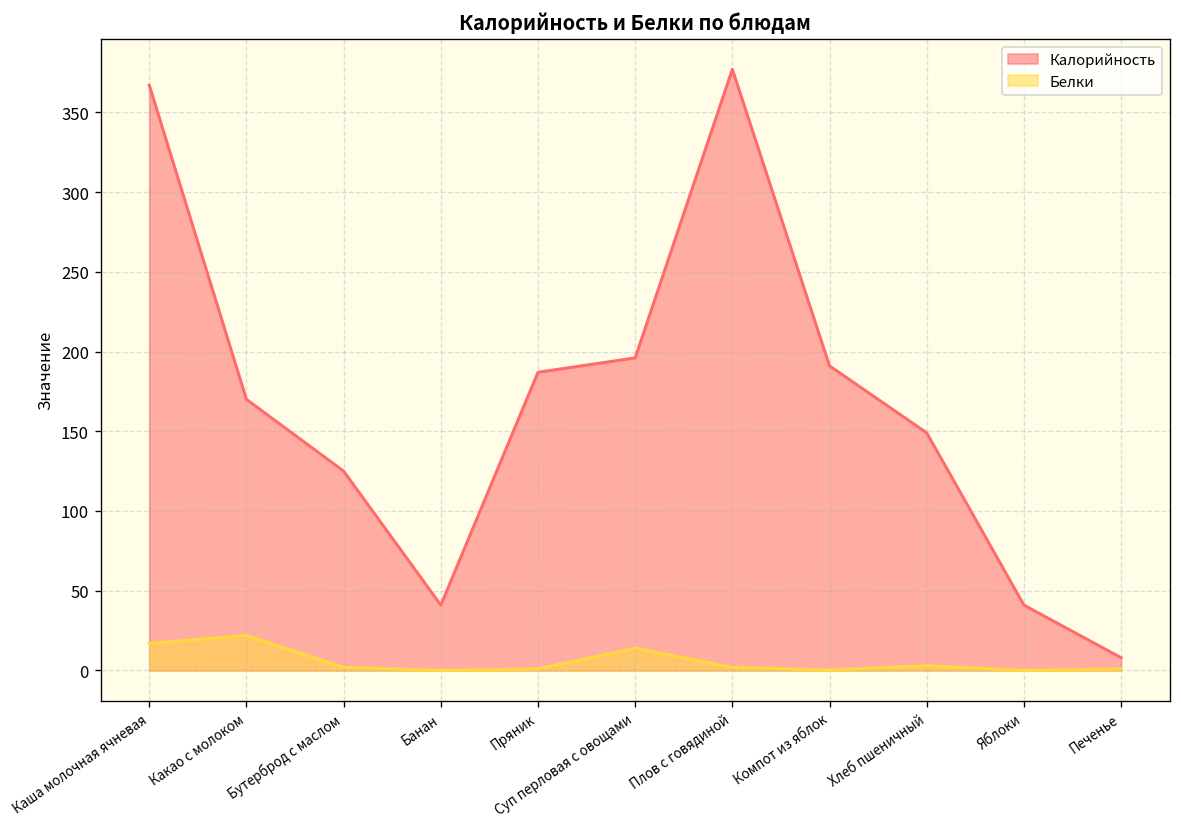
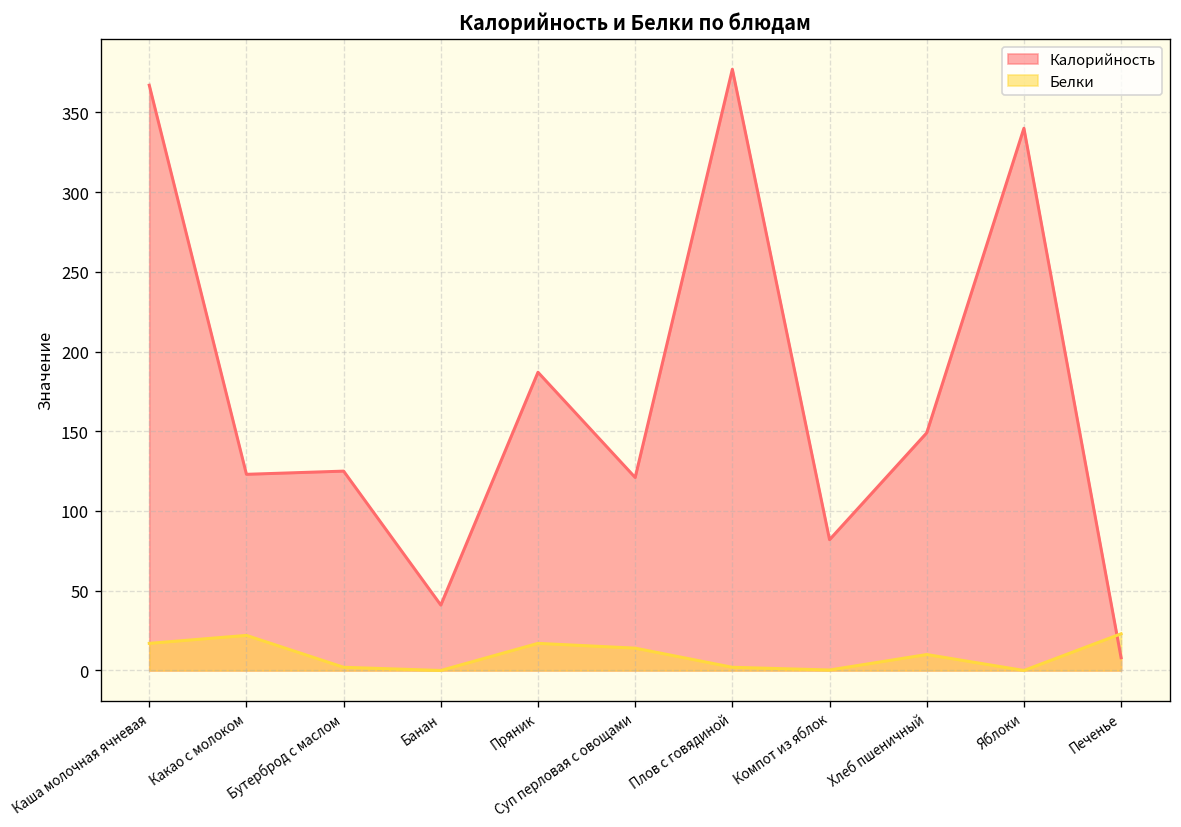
  {
    "Калорийность": {
      "Каша молочная ячневая": 367,
-     "Какао с молоком": 170,
+     "Какао с молоком": 123,
      "Бутерброд с маслом": 125,
      "Банан": 41,
      "Пряник": 187,
-     "Суп перловая с овощами": 196,
+     "Суп перловая с овощами": 121,
      "Плов с говядиной": 377,
-     "Компот из яблок": 191,
+     "Компот из яблок": 82,
      "Хлеб пшеничный": 149,
-     "Яблоки": 41,
+     "Яблоки": 340,
      "Печенье": 8
    },
    "Белки": {
      "Каша молочная ячневая": 17,
      "Какао с молоком": 22,
      "Бутерброд с маслом": 2,
      "Банан": 0,
-     "Пряник": 1,
+     "Пряник": 17,
      "Суп перловая с овощами": 14,
      "Плов с говядиной": 2,
      "Компот из яблок": 0,
-     "Хлеб пшеничный": 3,
+     "Хлеб пшеничный": 10,
      "Яблоки": 0,
-     "Печенье": 1
+     "Печенье": 23
    }
  }
